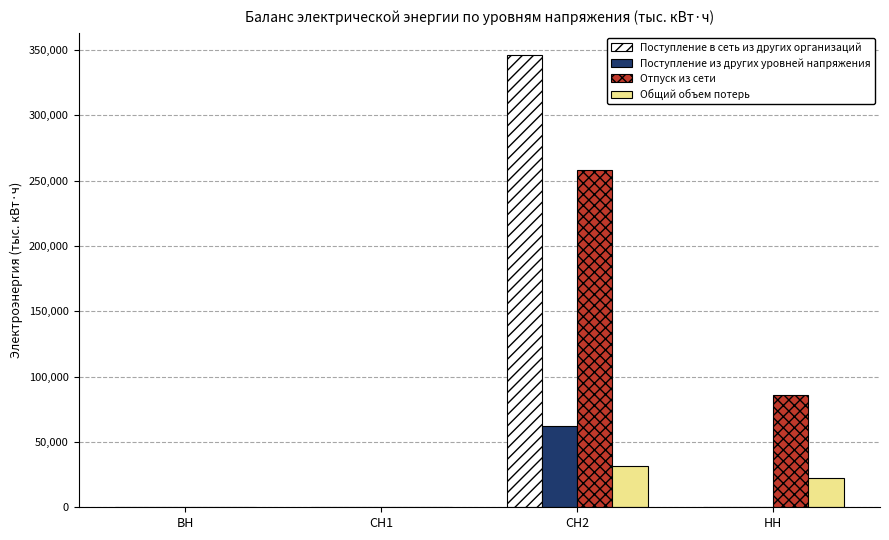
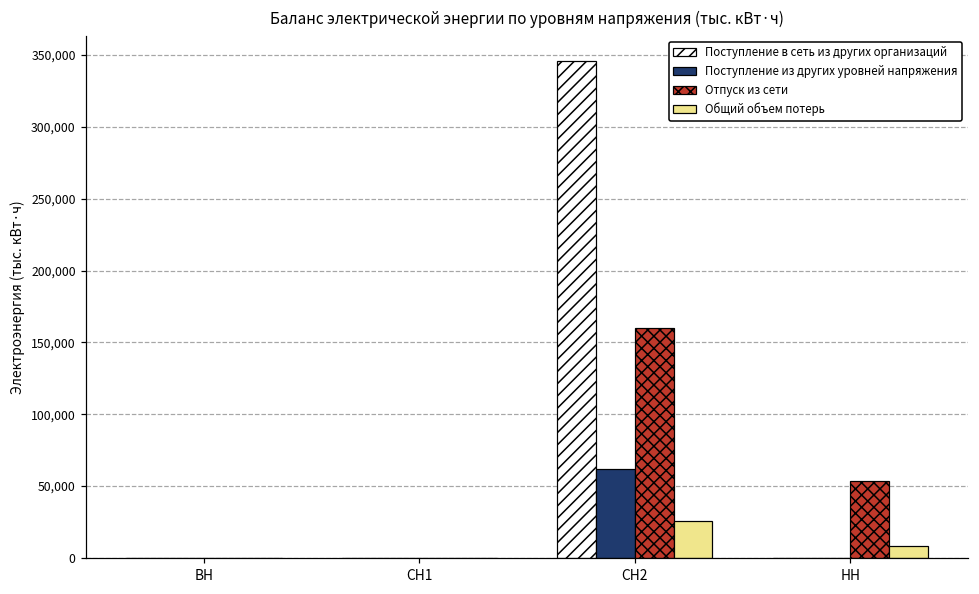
  {
    "Поступление в сеть из других организаций": {
      "ВН": "0",
      "СН1": "0",
      "СН2": "346,000",
      "НН": "0"
    },
    "Поступление из других уровней напряжения": {
      "ВН": "0",
      "СН1": "0",
      "СН2": "62,000",
      "НН": "0"
    },
    "Отпуск из сети": {
      "ВН": "0",
      "СН1": "0",
-     "СН2": "258,000",
-     "НН": "86,000"
+     "СН2": "160,000",
+     "НН": "54,000"
    },
    "Общий объем потерь": {
      "ВН": "0",
      "СН1": "0",
-     "СН2": "32,000",
-     "НН": "22,000"
+     "СН2": "25,000",
+     "НН": "8,000"
    }
  }
